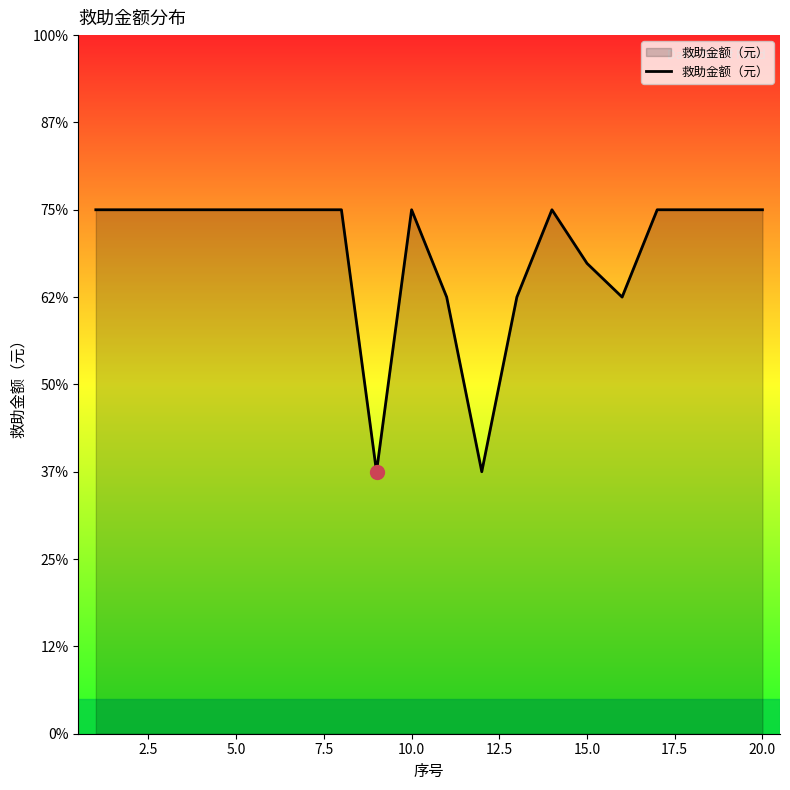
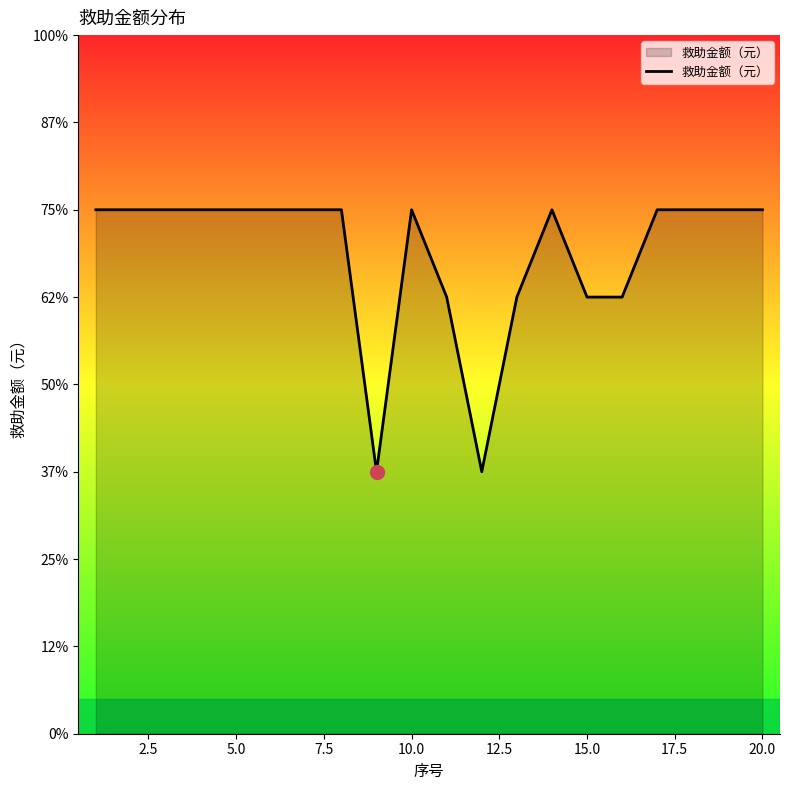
  {
    "救助金额（元）": {
      "5.0": "75%",
      "10.0": "75%",
-     "15.0": "67%",
+     "15.0": "63%",
      "20.0": "75%"
    }
  }
